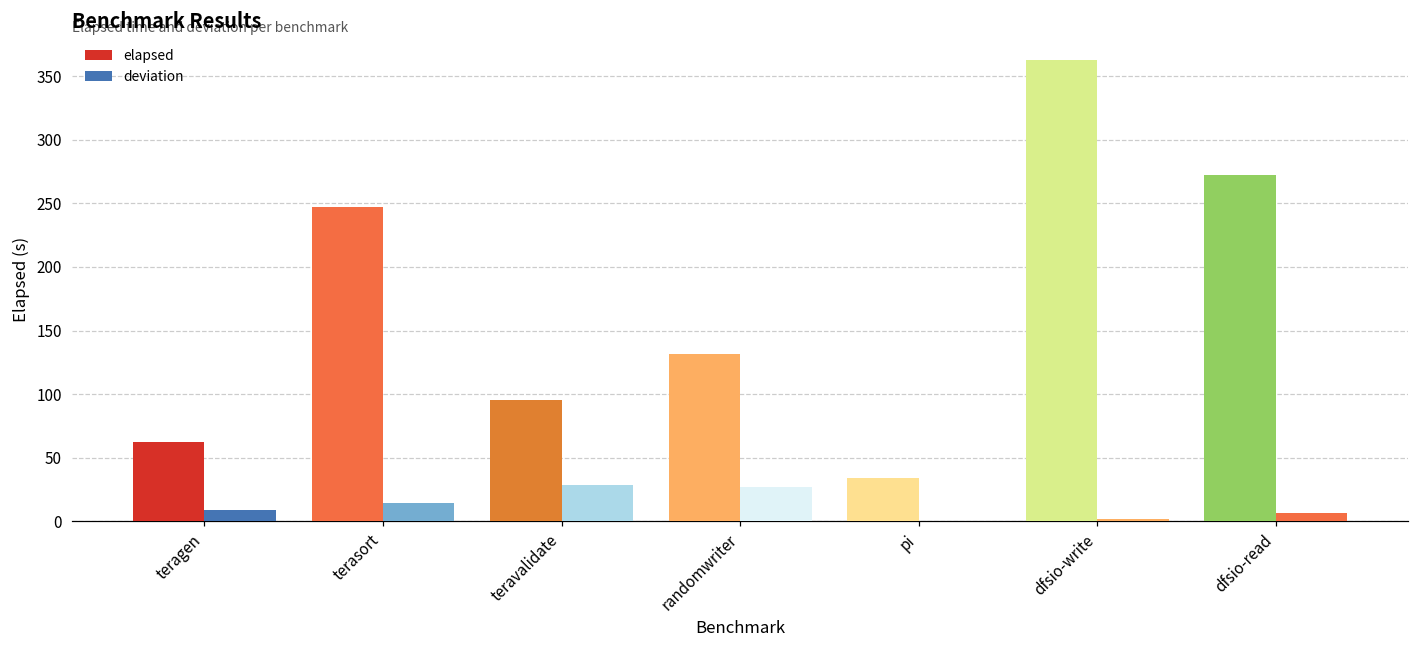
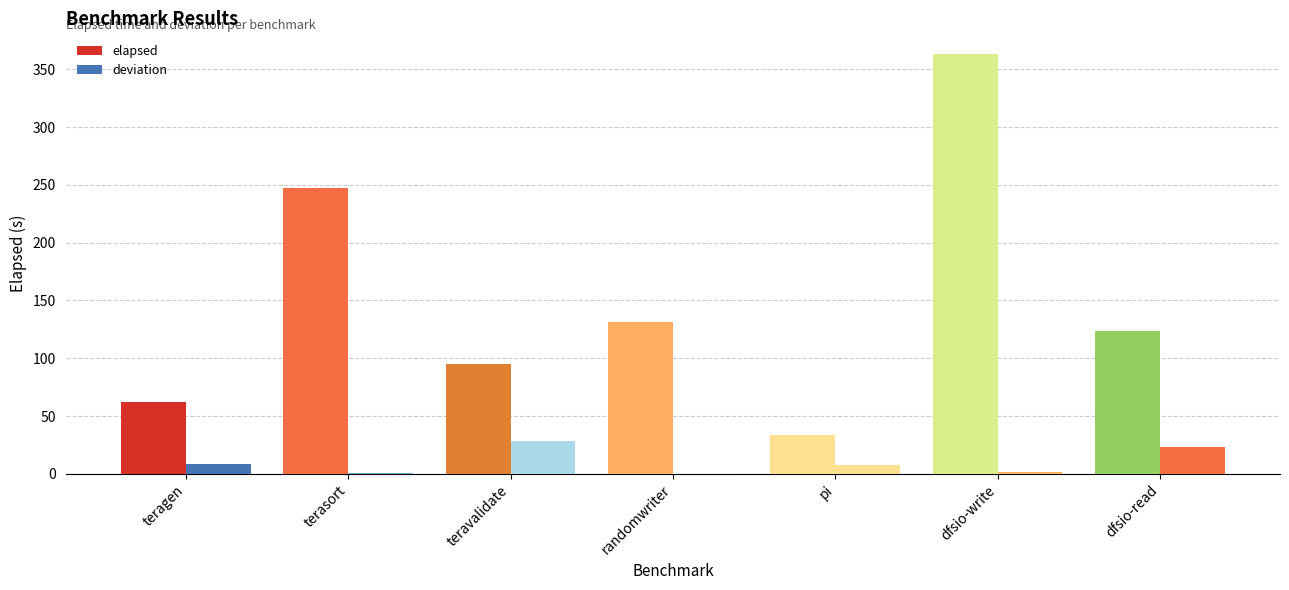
  {
    "elapsed": {
      "teragen": 63,
      "terasort": 247,
      "teravalidate": 95,
      "randomwriter": 131,
      "pi": 34,
      "dfsio-write": 363,
-     "dfsio-read": 272
+     "dfsio-read": 124
    },
    "deviation": {
      "teragen": 9,
-     "terasort": 15,
+     "terasort": 1,
      "teravalidate": 29,
-     "randomwriter": 27,
-     "pi": 0,
-     "dfsio-read": 7
+     "randomwriter": 1,
+     "pi": 8,
+     "dfsio-read": 23
    }
  }
